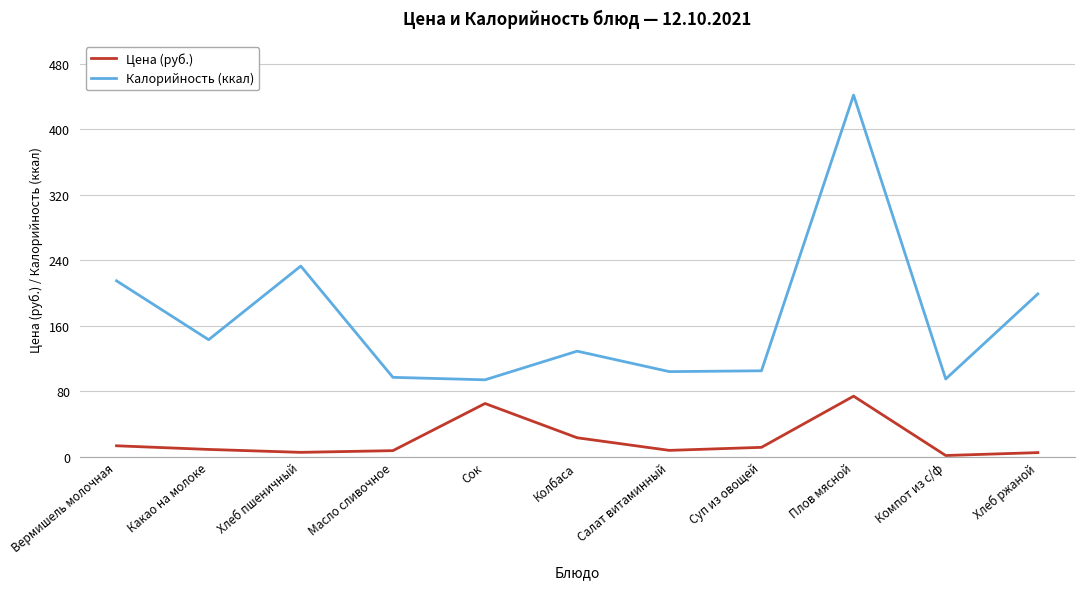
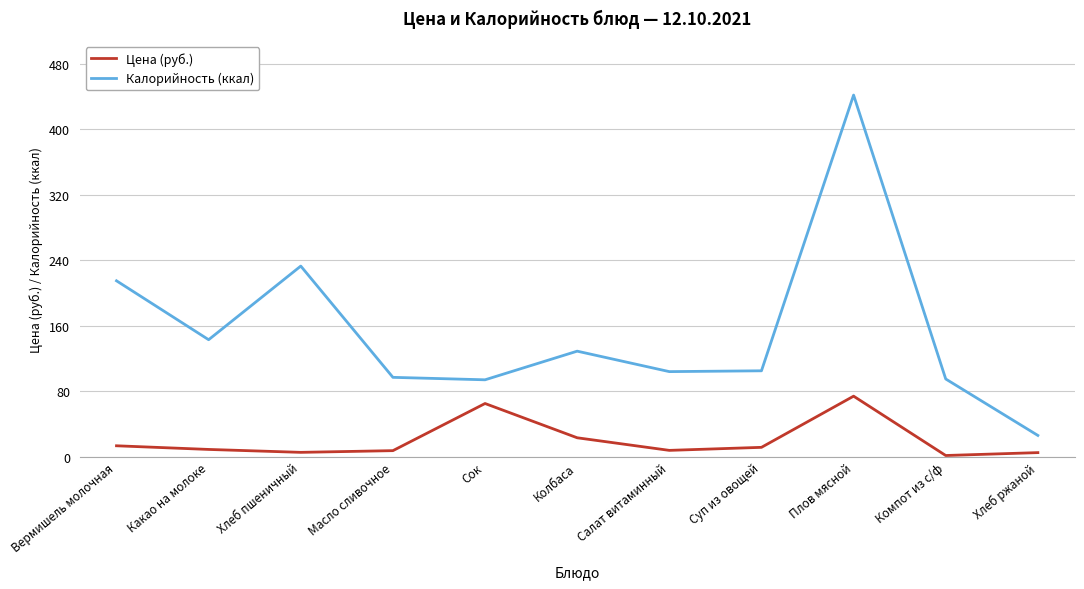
  {
    "Цена (руб.)": {
      "Вермишель молочная": 10,
      "Какао на молоке": 10,
      "Хлеб пшеничный": 10,
      "Масло сливочное": 10,
      "Сок": 70,
      "Колбаса": 20,
      "Салат витаминный": 10,
      "Суп из овощей": 10,
      "Плов мясной": 70,
      "Компот из с/ф": 0,
      "Хлеб ржаной": 10
    },
    "Калорийность (ккал)": {
      "Вермишель молочная": 220,
      "Какао на молоке": 140,
      "Хлеб пшеничный": 230,
      "Масло сливочное": 100,
      "Сок": 90,
      "Колбаса": 130,
      "Салат витаминный": 100,
      "Суп из овощей": 110,
      "Плов мясной": 440,
      "Компот из с/ф": 100,
-     "Хлеб ржаной": 200
+     "Хлеб ржаной": 30
    }
  }
